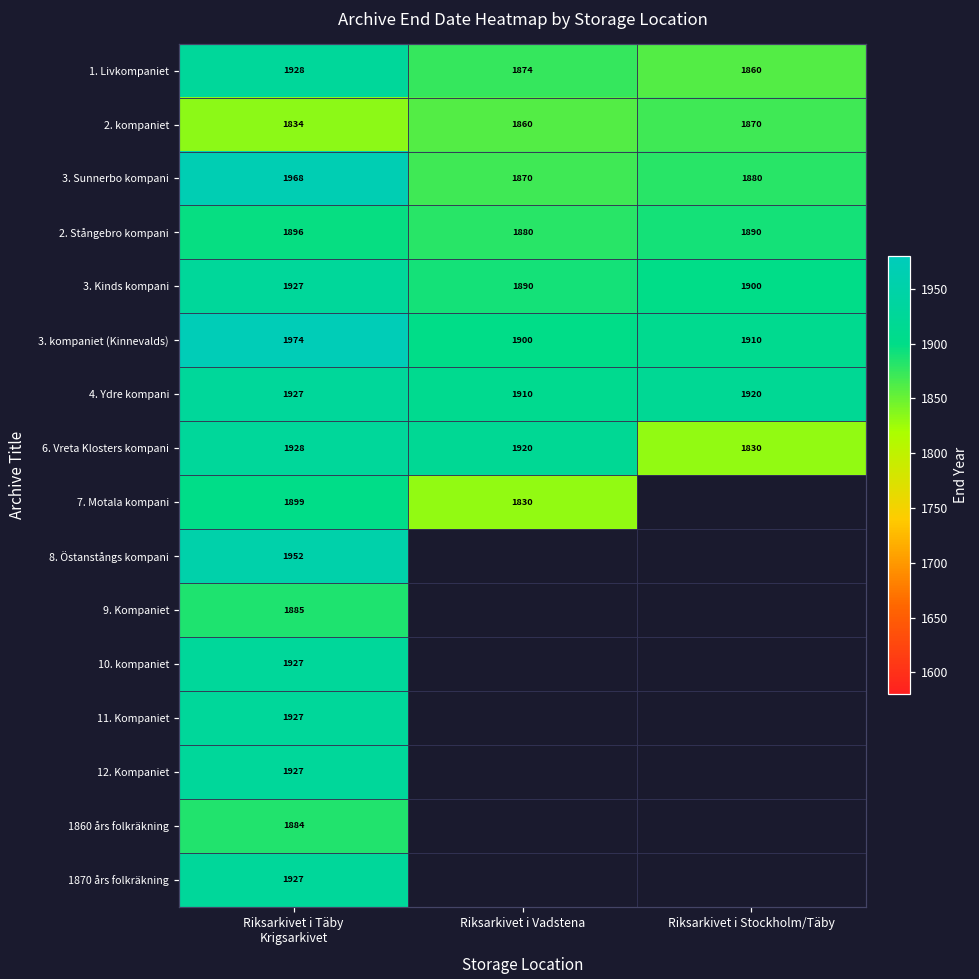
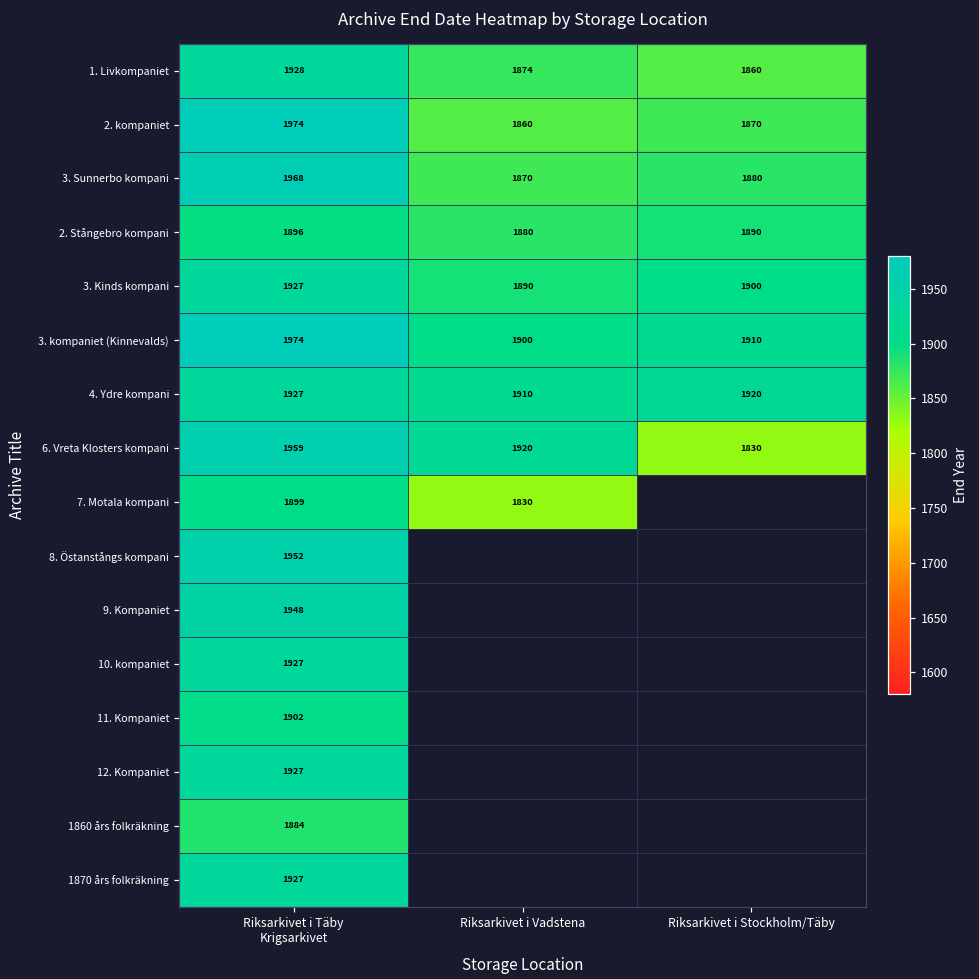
  {
    "1. Livkompaniet": {
      "Riksarkivet i Täby Krigsarkivet": 1928,
      "Riksarkivet i Vadstena": 1874,
      "Riksarkivet i Stockholm/Täby": 1860
    },
    "2. kompaniet": {
-     "Riksarkivet i Täby Krigsarkivet": 1834,
+     "Riksarkivet i Täby Krigsarkivet": 1974,
      "Riksarkivet i Vadstena": 1860,
      "Riksarkivet i Stockholm/Täby": 1870
    },
    "3. Sunnerbo kompani": {
      "Riksarkivet i Täby Krigsarkivet": 1968,
      "Riksarkivet i Vadstena": 1870,
      "Riksarkivet i Stockholm/Täby": 1880
    },
    "2. Stångebro kompani": {
      "Riksarkivet i Täby Krigsarkivet": 1896,
      "Riksarkivet i Vadstena": 1880,
      "Riksarkivet i Stockholm/Täby": 1890
    },
    "3. Kinds kompani": {
      "Riksarkivet i Täby Krigsarkivet": 1927,
      "Riksarkivet i Vadstena": 1890,
      "Riksarkivet i Stockholm/Täby": 1900
    },
    "3. kompaniet (Kinnevalds)": {
      "Riksarkivet i Täby Krigsarkivet": 1974,
      "Riksarkivet i Vadstena": 1900,
      "Riksarkivet i Stockholm/Täby": 1910
    },
    "4. Ydre kompani": {
      "Riksarkivet i Täby Krigsarkivet": 1927,
      "Riksarkivet i Vadstena": 1910,
      "Riksarkivet i Stockholm/Täby": 1920
    },
    "6. Vreta Klosters kompani": {
-     "Riksarkivet i Täby Krigsarkivet": 1928,
+     "Riksarkivet i Täby Krigsarkivet": 1959,
      "Riksarkivet i Vadstena": 1920,
      "Riksarkivet i Stockholm/Täby": 1830
    },
    "7. Motala kompani": {
      "Riksarkivet i Täby Krigsarkivet": 1899,
      "Riksarkivet i Vadstena": 1830
    },
    "8. Östanstångs kompani": {
      "Riksarkivet i Täby Krigsarkivet": 1952
    },
    "9. Kompaniet": {
-     "Riksarkivet i Täby Krigsarkivet": 1885
+     "Riksarkivet i Täby Krigsarkivet": 1948
    },
    "10. kompaniet": {
      "Riksarkivet i Täby Krigsarkivet": 1927
    },
    "11. Kompaniet": {
-     "Riksarkivet i Täby Krigsarkivet": 1927
+     "Riksarkivet i Täby Krigsarkivet": 1902
    },
    "12. Kompaniet": {
      "Riksarkivet i Täby Krigsarkivet": 1927
    },
    "1860 års folkräkning": {
      "Riksarkivet i Täby Krigsarkivet": 1884
    },
    "1870 års folkräkning": {
      "Riksarkivet i Täby Krigsarkivet": 1927
    }
  }
